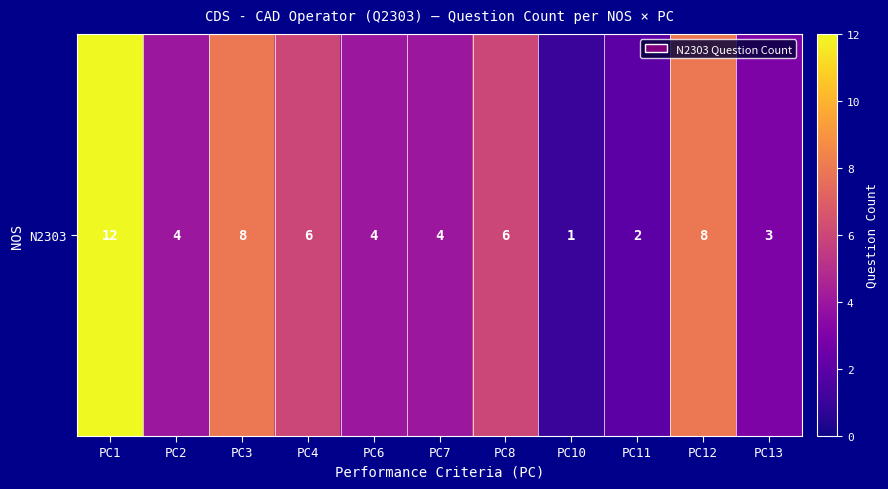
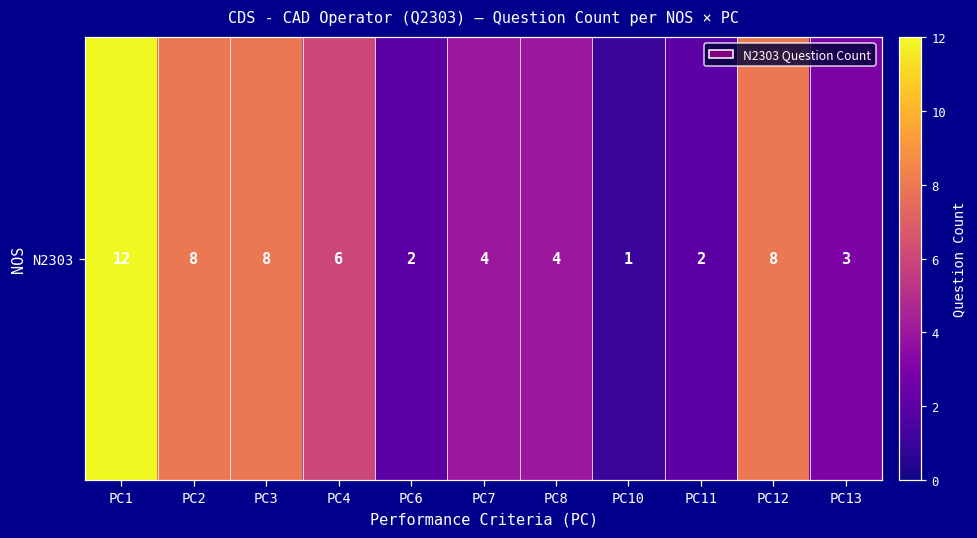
  {
    "N2303": {
      "PC1": 12,
-     "PC2": 4,
+     "PC2": 8,
      "PC3": 8,
      "PC4": 6,
-     "PC6": 4,
+     "PC6": 2,
      "PC7": 4,
-     "PC8": 6,
+     "PC8": 4,
      "PC10": 1,
      "PC11": 2,
      "PC12": 8,
      "PC13": 3
    }
  }
